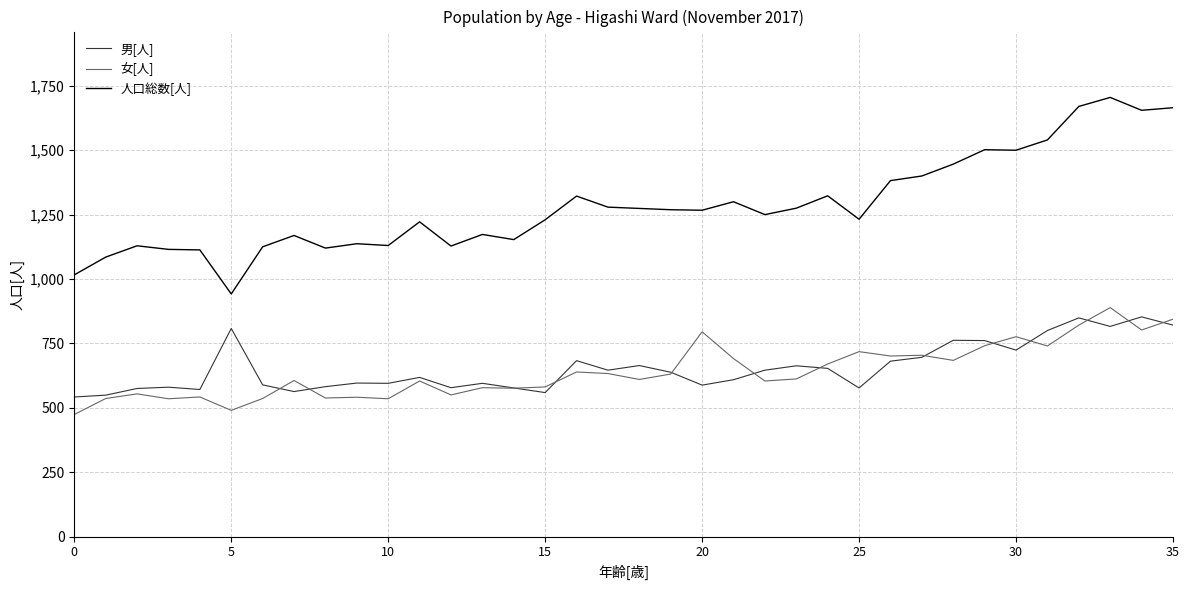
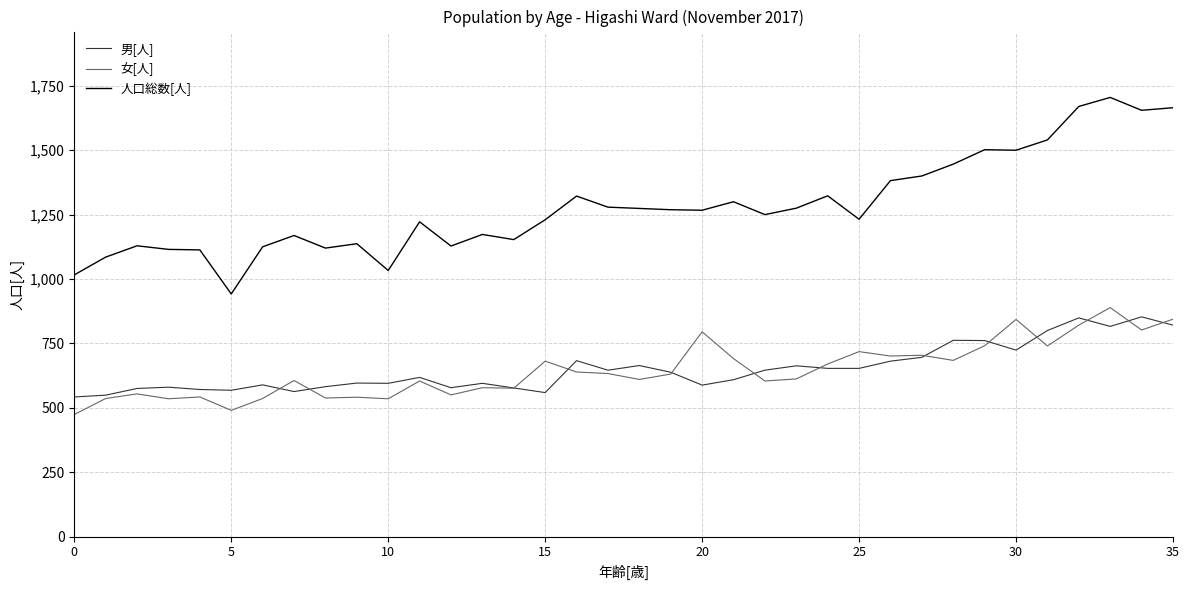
  {
    "男[人]": {
      "0": "540",
-     "5": "810",
+     "5": "570",
      "10": "600",
      "15": "560",
      "20": "590",
-     "25": "580",
+     "25": "650",
      "30": "720",
      "35": "820"
    },
    "女[人]": {
      "0": "470",
      "5": "490",
      "10": "540",
-     "15": "580",
+     "15": "680",
      "20": "800",
      "25": "720",
-     "30": "780",
+     "30": "840",
      "35": "840"
    },
    "人口総数[人]": {
      "0": "1,020",
      "5": "940",
-     "10": "1,130",
+     "10": "1,030",
      "15": "1,230",
      "20": "1,270",
      "25": "1,230",
      "30": "1,500",
      "35": "1,670"
    }
  }
